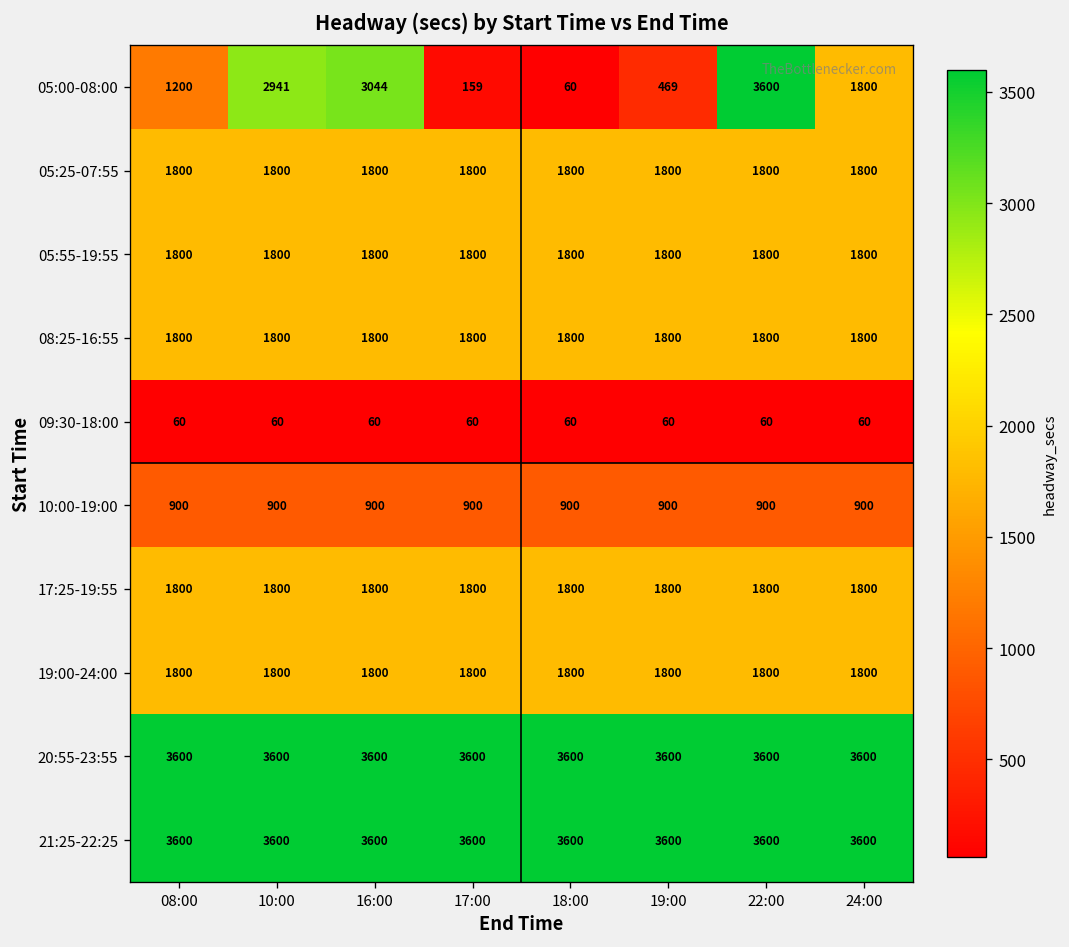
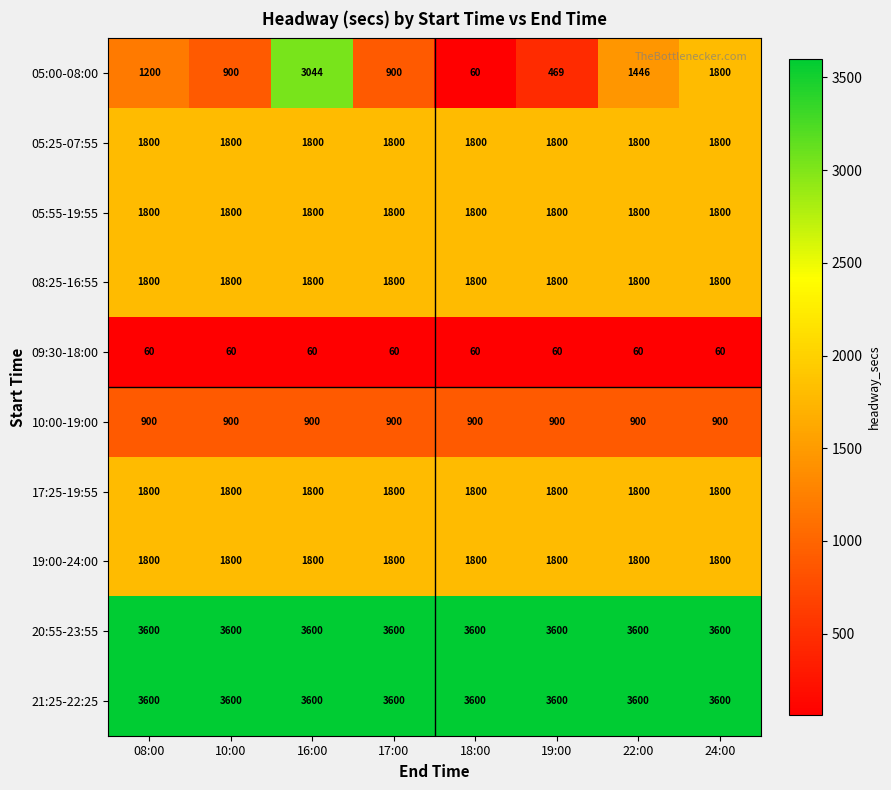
  {
    "05:00-08:00": {
      "08:00": 1200,
-     "10:00": 2941,
+     "10:00": 900,
      "16:00": 3044,
-     "17:00": 159,
+     "17:00": 900,
      "18:00": 60,
      "19:00": 469,
-     "22:00": 3600
+     "22:00": 1446
    },
    "05:25-07:55": {
      "08:00": 1800,
      "10:00": 1800,
      "16:00": 1800,
      "17:00": 1800,
      "18:00": 1800,
      "19:00": 1800,
      "22:00": 1800,
      "24:00": 1800
    },
    "05:55-19:55": {
      "08:00": 1800,
      "10:00": 1800,
      "16:00": 1800,
      "17:00": 1800,
      "18:00": 1800,
      "19:00": 1800,
      "22:00": 1800,
      "24:00": 1800
    },
    "08:25-16:55": {
      "08:00": 1800,
      "10:00": 1800,
      "16:00": 1800,
      "17:00": 1800,
      "18:00": 1800,
      "19:00": 1800,
      "22:00": 1800,
      "24:00": 1800
    },
    "09:30-18:00": {
      "08:00": 60,
      "10:00": 60,
      "16:00": 60,
      "17:00": 60,
      "18:00": 60,
      "19:00": 60,
      "22:00": 60,
      "24:00": 60
    },
    "10:00-19:00": {
      "08:00": 900,
      "10:00": 900,
      "16:00": 900,
      "17:00": 900,
      "18:00": 900,
      "19:00": 900,
      "22:00": 900,
      "24:00": 900
    },
    "17:25-19:55": {
      "08:00": 1800,
      "10:00": 1800,
      "16:00": 1800,
      "17:00": 1800,
      "18:00": 1800,
      "19:00": 1800,
      "22:00": 1800,
      "24:00": 1800
    },
    "19:00-24:00": {
      "08:00": 1800,
      "10:00": 1800,
      "16:00": 1800,
      "17:00": 1800,
      "18:00": 1800,
      "19:00": 1800,
      "22:00": 1800,
      "24:00": 1800
    },
    "20:55-23:55": {
      "08:00": 3600,
      "10:00": 3600,
      "16:00": 3600,
      "17:00": 3600,
      "18:00": 3600,
      "19:00": 3600,
      "22:00": 3600,
      "24:00": 3600
    },
    "21:25-22:25": {
      "08:00": 3600,
      "10:00": 3600,
      "16:00": 3600,
      "17:00": 3600,
      "18:00": 3600,
      "19:00": 3600,
      "22:00": 3600,
      "24:00": 3600
    }
  }
